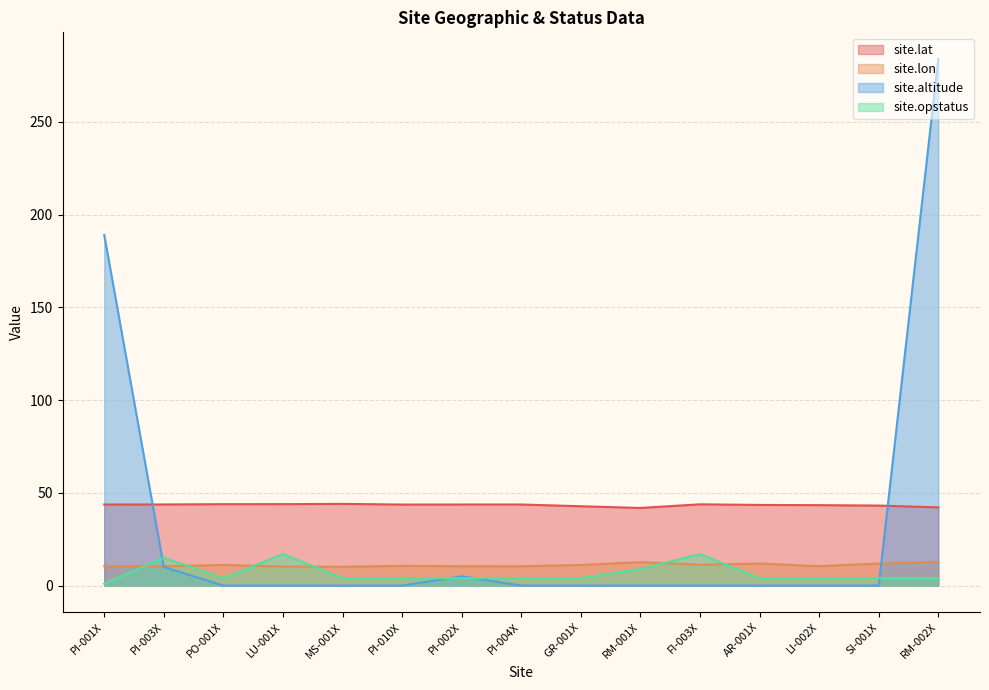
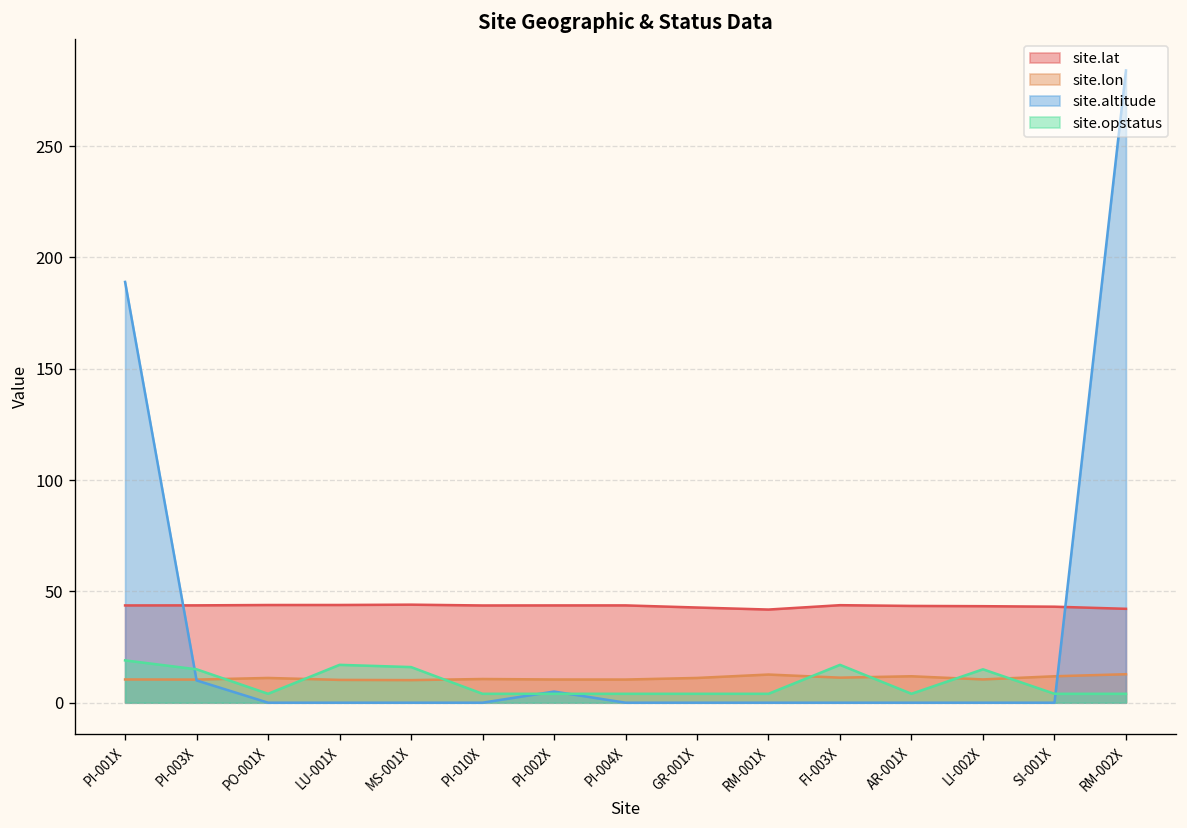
  {
    "site.altitude": {
      "PI-001X": 189,
      "PO-001X": 0,
      "LU-001X": 0,
      "MS-001X": 0,
      "PI-010X": 0,
      "PI-004X": 0,
      "GR-001X": 0,
      "RM-001X": 0,
      "FI-003X": 0,
      "AR-001X": 0,
      "LI-002X": 0,
      "SI-001X": 0
    },
    "site.opstatus": {
-     "PI-001X": 1,
+     "PI-001X": 19,
      "PI-003X": 15,
      "PO-001X": 4,
      "LU-001X": 17,
-     "MS-001X": 4,
+     "MS-001X": 16,
      "PI-010X": 4,
      "PI-004X": 4,
      "GR-001X": 4,
-     "RM-001X": 9,
+     "RM-001X": 4,
      "FI-003X": 17,
      "AR-001X": 4,
-     "LI-002X": 4,
+     "LI-002X": 15,
      "SI-001X": 4,
      "RM-002X": 4
    }
  }
